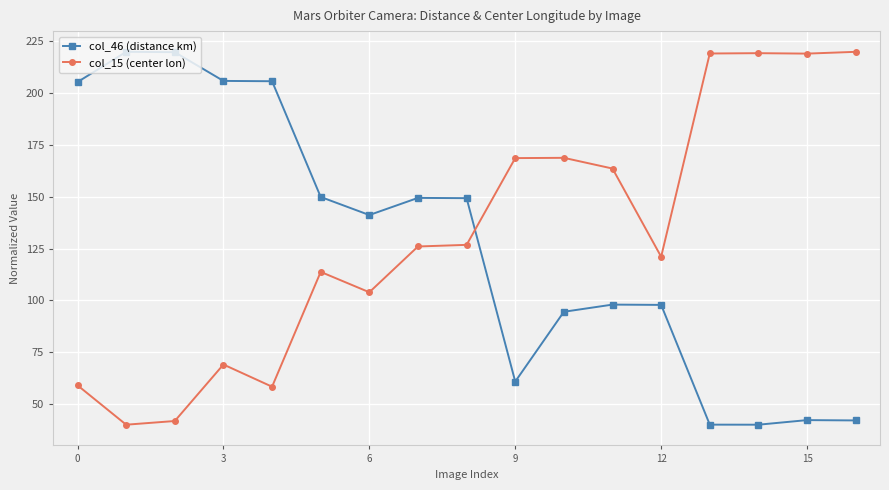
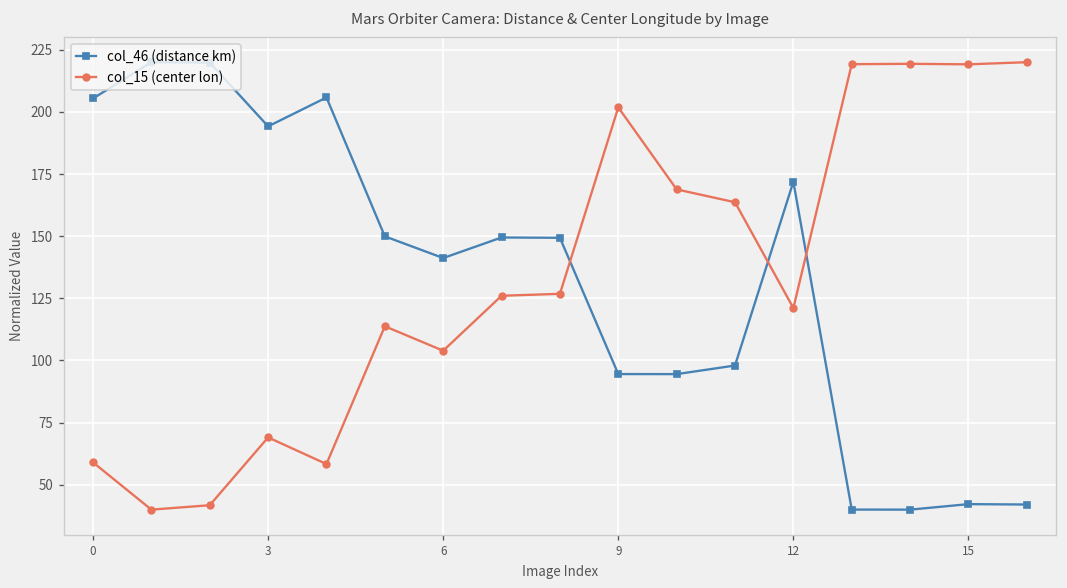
  {
    "col_46 (distance km)": {
      "0": 205,
-     "3": 206,
+     "3": 194,
      "6": 141,
-     "9": 61,
-     "12": 98,
+     "9": 95,
+     "12": 172,
      "15": 42
    },
    "col_15 (center lon)": {
      "0": 59,
      "3": 69,
      "6": 104,
-     "9": 169,
+     "9": 202,
      "12": 121,
      "15": 219
    }
  }
